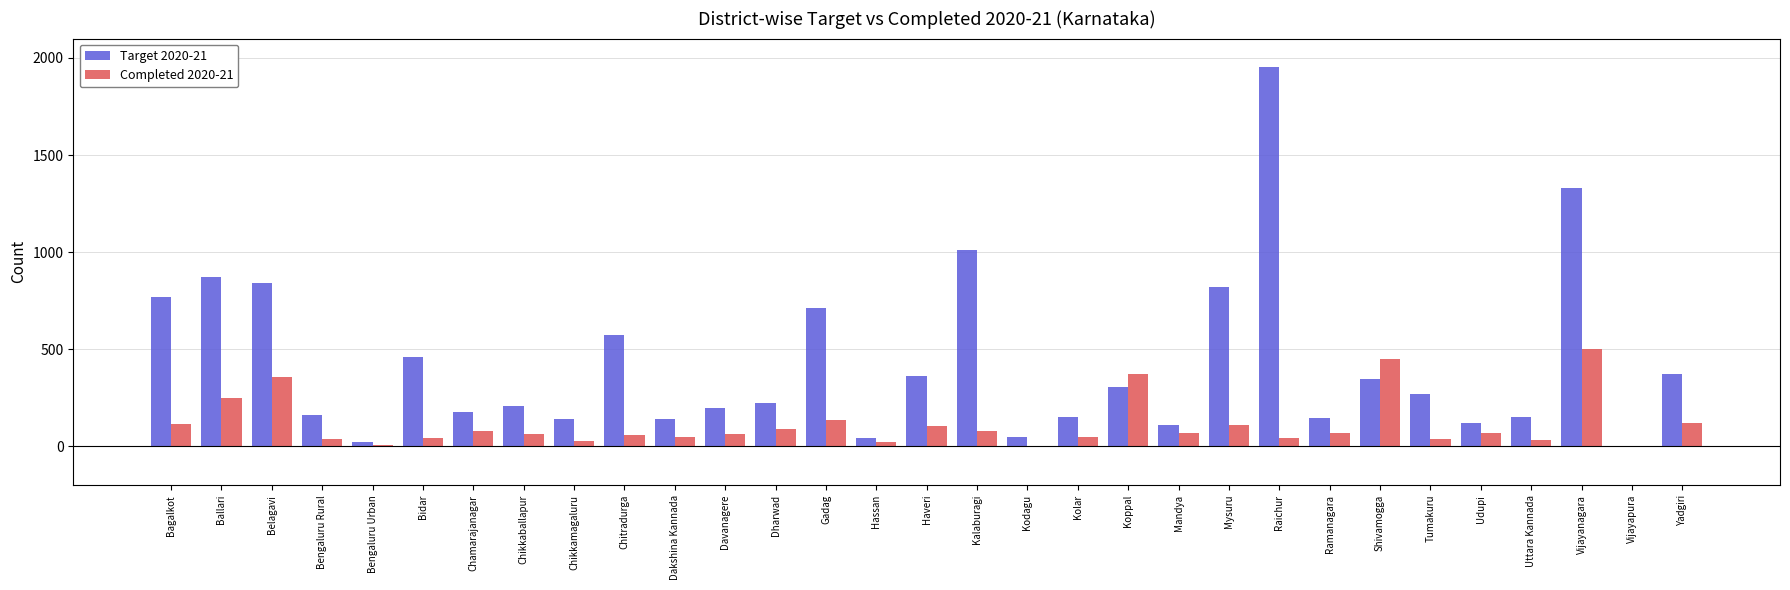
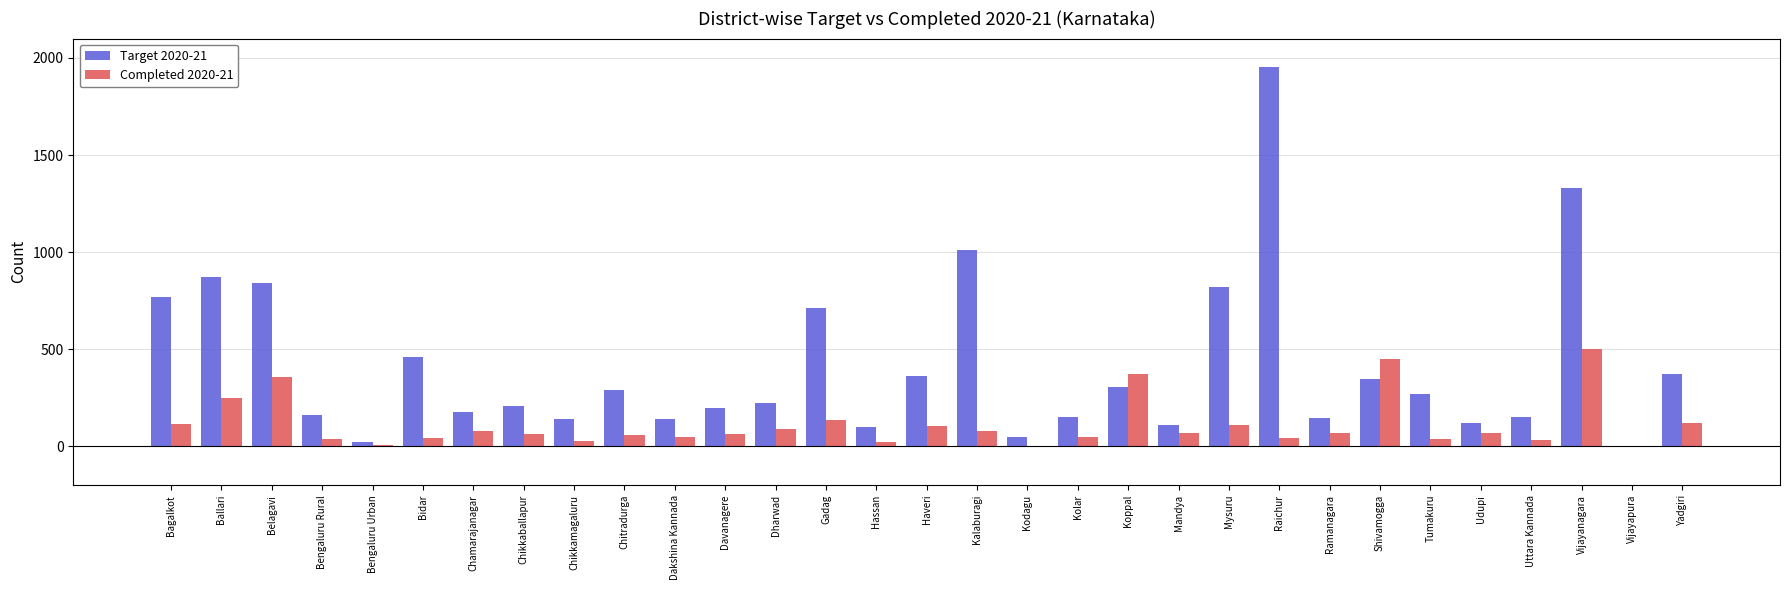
  {
    "Target 2020-21": {
      "Bagalkot": 770,
      "Ballari": 870,
      "Belagavi": 840,
      "Bengaluru Rural": 160,
      "Bengaluru Urban": 20,
      "Bidar": 460,
      "Chamarajanagar": 180,
      "Chikkaballapur": 210,
      "Chikkamagaluru": 140,
-     "Chitradurga": 570,
+     "Chitradurga": 290,
      "Dakshina Kannada": 140,
      "Davanagere": 200,
      "Dharwad": 230,
      "Gadag": 710,
-     "Hassan": 50,
+     "Hassan": 100,
      "Haveri": 360,
      "Kalaburagi": 1010,
      "Kodagu": 50,
      "Kolar": 150,
      "Koppal": 310,
      "Mandya": 110,
      "Mysuru": 820,
      "Raichur": 1960,
      "Ramanagara": 150,
      "Shivamogga": 350,
      "Tumakuru": 270,
      "Udupi": 120,
      "Uttara Kannada": 150,
      "Vijayanagara": 1330,
      "Vijayapura": 0,
      "Yadgiri": 380
    },
    "Completed 2020-21": {
      "Bagalkot": 110,
      "Ballari": 250,
      "Belagavi": 360,
      "Bengaluru Rural": 40,
      "Bidar": 40,
      "Chamarajanagar": 80,
      "Chikkaballapur": 60,
      "Chikkamagaluru": 30,
      "Chitradurga": 60,
      "Dakshina Kannada": 50,
      "Davanagere": 70,
      "Dharwad": 90,
      "Gadag": 140,
      "Hassan": 20,
      "Haveri": 100,
      "Kalaburagi": 80,
      "Kolar": 50,
      "Koppal": 380,
      "Mandya": 70,
      "Mysuru": 110,
      "Raichur": 40,
      "Ramanagara": 70,
      "Shivamogga": 450,
      "Tumakuru": 40,
      "Udupi": 70,
      "Uttara Kannada": 40,
      "Vijayanagara": 500,
      "Vijayapura": 0,
      "Yadgiri": 120
    }
  }
